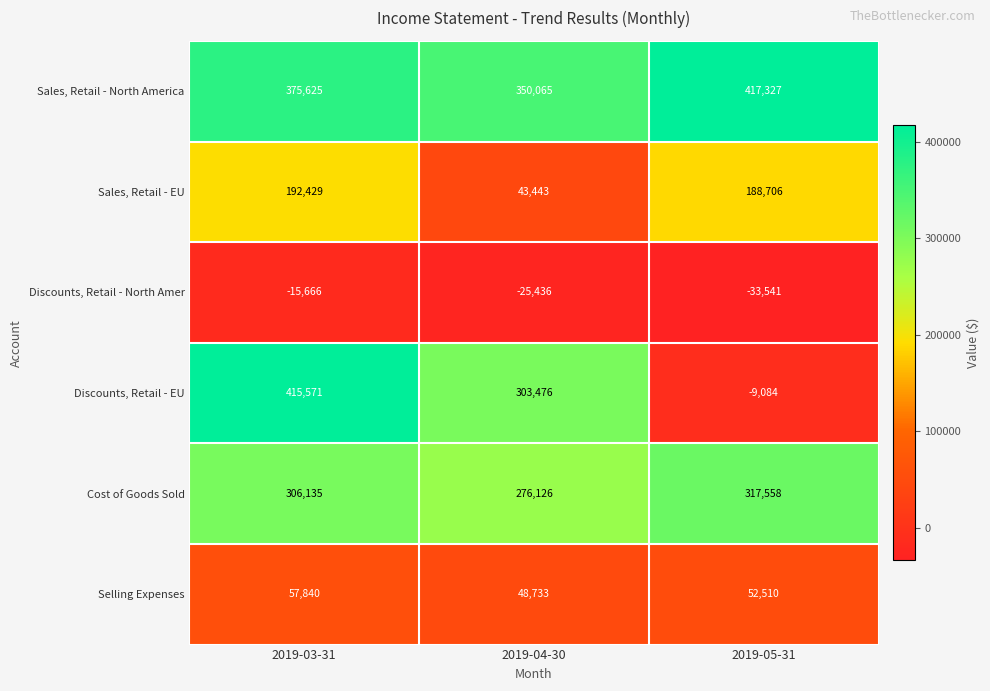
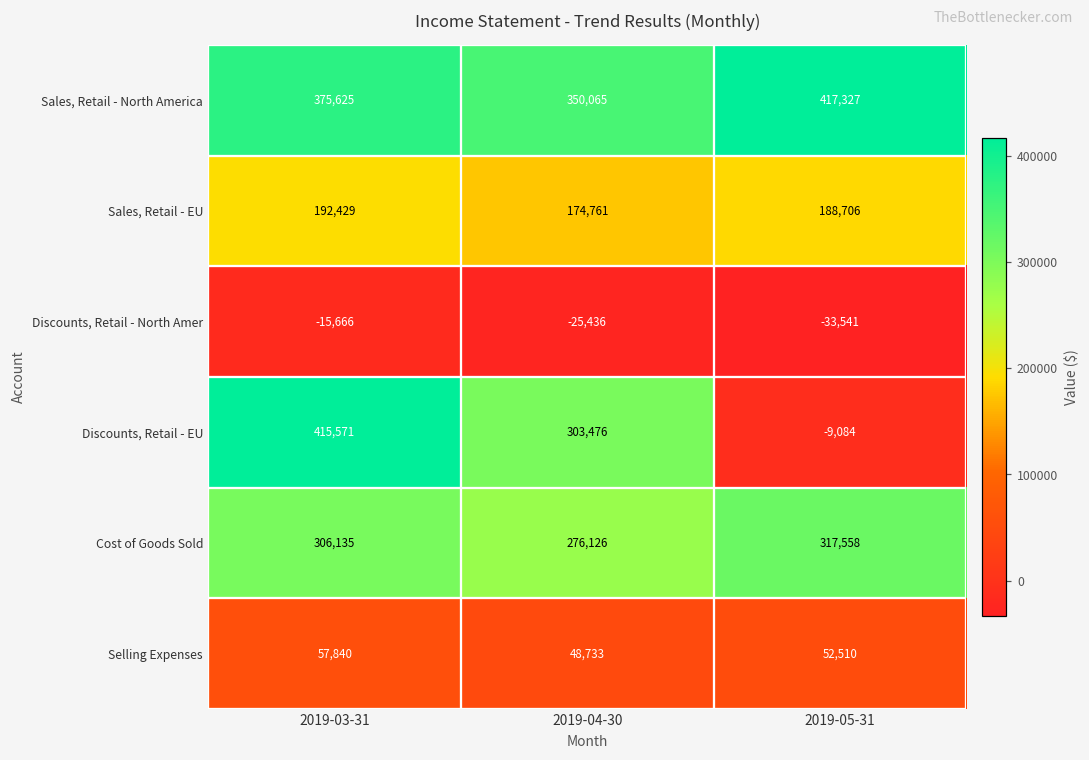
  {
    "Sales, Retail - North America": {
      "2019-03-31": "375,625",
      "2019-04-30": "350,065",
      "2019-05-31": "417,327"
    },
    "Sales, Retail - EU": {
      "2019-03-31": "192,429",
-     "2019-04-30": "43,443",
+     "2019-04-30": "174,761",
      "2019-05-31": "188,706"
    },
    "Discounts, Retail - North Amer": {
      "2019-03-31": "-15,666",
      "2019-04-30": "-25,436",
      "2019-05-31": "-33,541"
    },
    "Discounts, Retail - EU": {
      "2019-03-31": "415,571",
      "2019-04-30": "303,476",
      "2019-05-31": "-9,084"
    },
    "Cost of Goods Sold": {
      "2019-03-31": "306,135",
      "2019-04-30": "276,126",
      "2019-05-31": "317,558"
    },
    "Selling Expenses": {
      "2019-03-31": "57,840",
      "2019-04-30": "48,733",
      "2019-05-31": "52,510"
    }
  }
